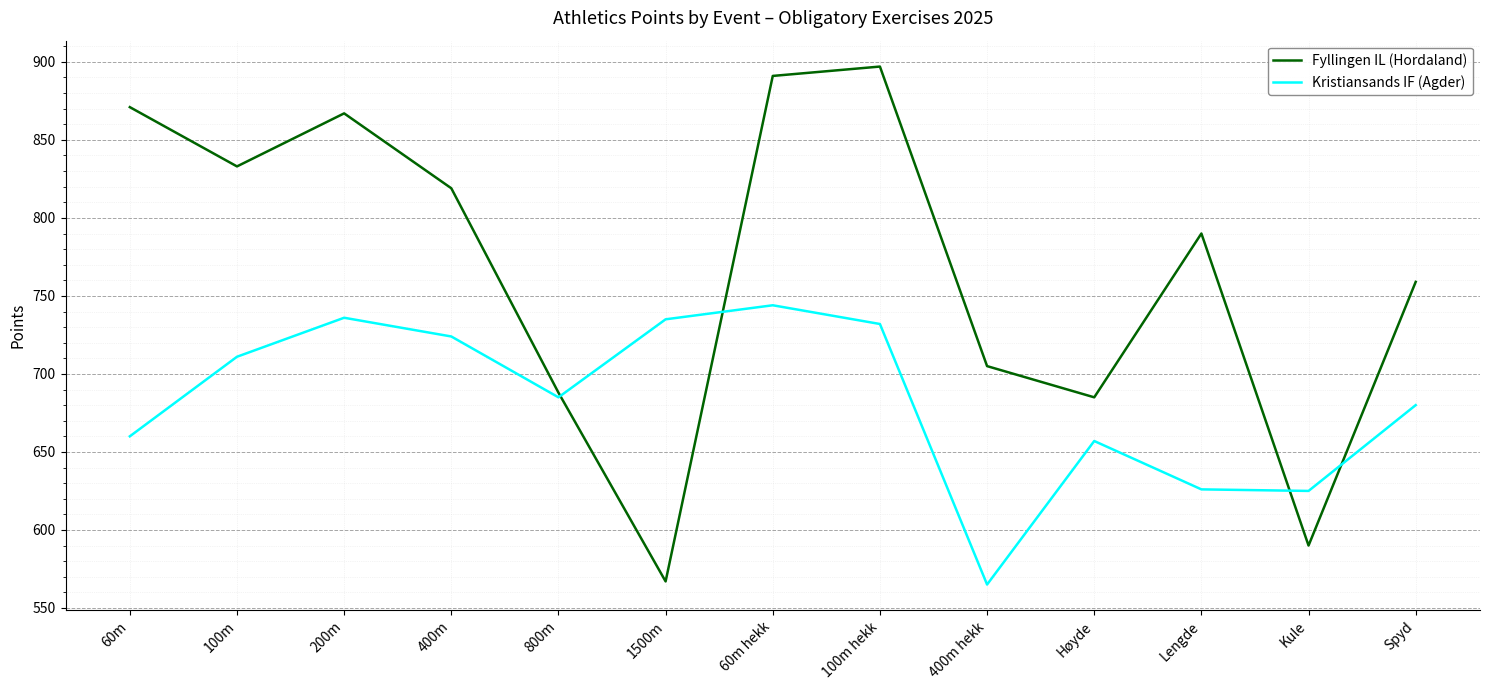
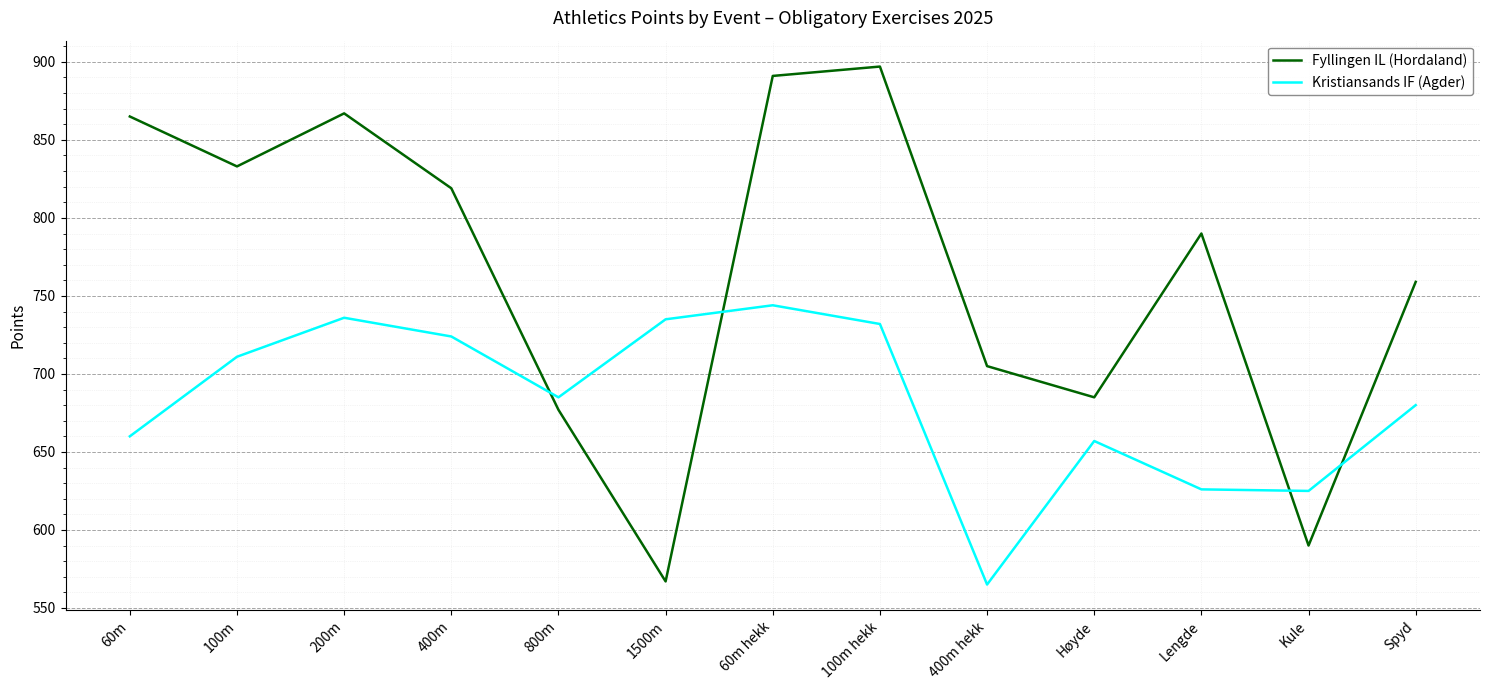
  {
    "Fyllingen IL (Hordaland)": {
-     "60m": 871,
+     "60m": 865,
      "100m": 833,
      "200m": 867,
      "400m": 819,
-     "800m": 688,
+     "800m": 677,
      "1500m": 567,
      "60m hekk": 891,
      "100m hekk": 897,
      "400m hekk": 705,
      "Høyde": 685,
      "Lengde": 790,
      "Kule": 590,
      "Spyd": 759
    },
    "Kristiansands IF (Agder)": {
      "60m": 660,
      "100m": 711,
      "200m": 736,
      "400m": 724,
      "800m": 685,
      "1500m": 735,
      "60m hekk": 744,
      "100m hekk": 732,
      "400m hekk": 565,
      "Høyde": 657,
      "Lengde": 626,
      "Kule": 625,
      "Spyd": 680
    }
  }
